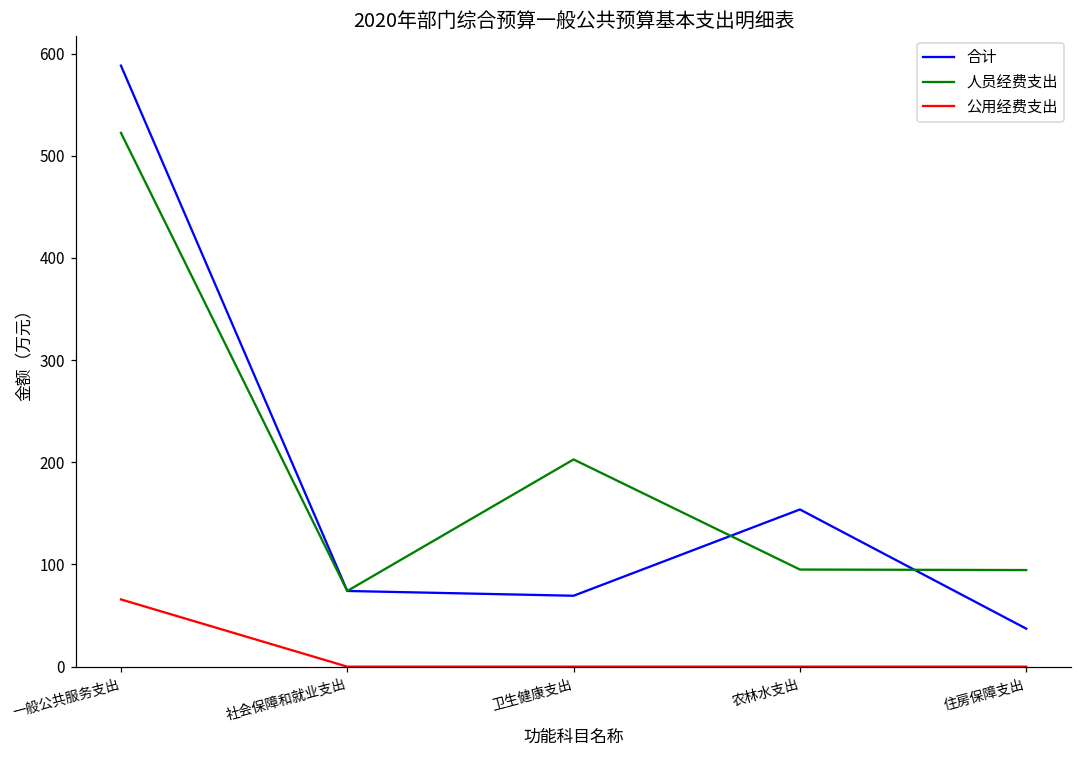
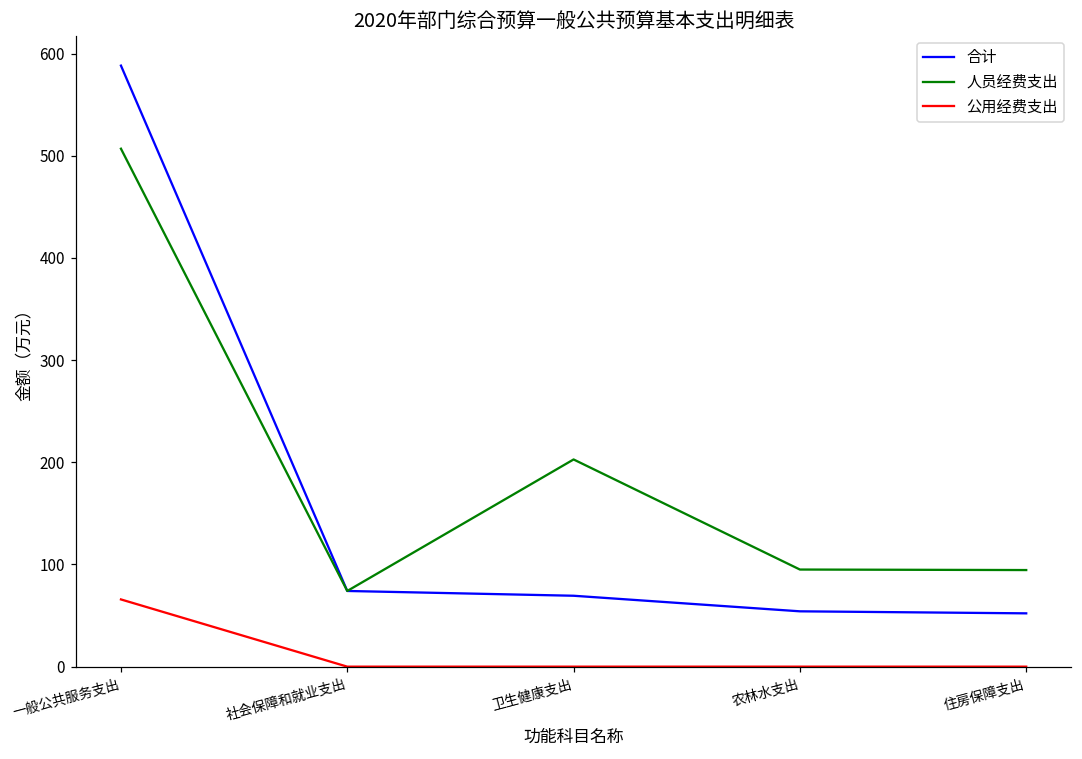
  {
    "合计": {
      "一般公共服务支出": 590,
      "卫生健康支出": 70,
-     "农林水支出": 150,
-     "住房保障支出": 40
+     "农林水支出": 50,
+     "住房保障支出": 50
    },
    "人员经费支出": {
-     "一般公共服务支出": 520,
+     "一般公共服务支出": 510,
      "卫生健康支出": 200,
      "农林水支出": 100,
      "住房保障支出": 90
    },
    "公用经费支出": {
      "一般公共服务支出": 70,
      "社会保障和就业支出": 0,
      "卫生健康支出": 0,
      "农林水支出": 0,
      "住房保障支出": 0
    }
  }
